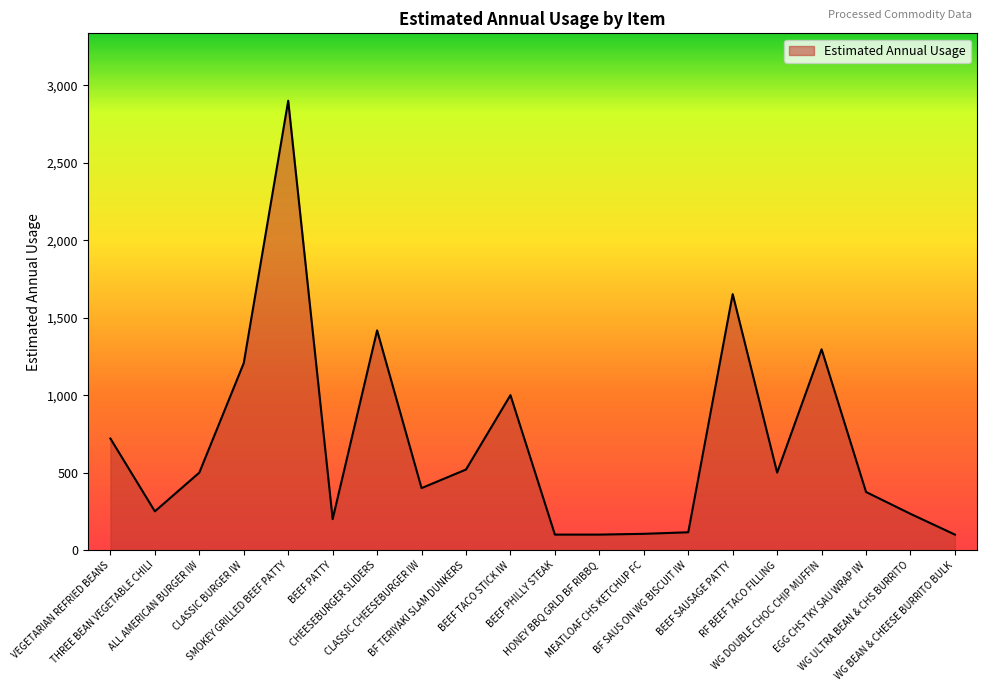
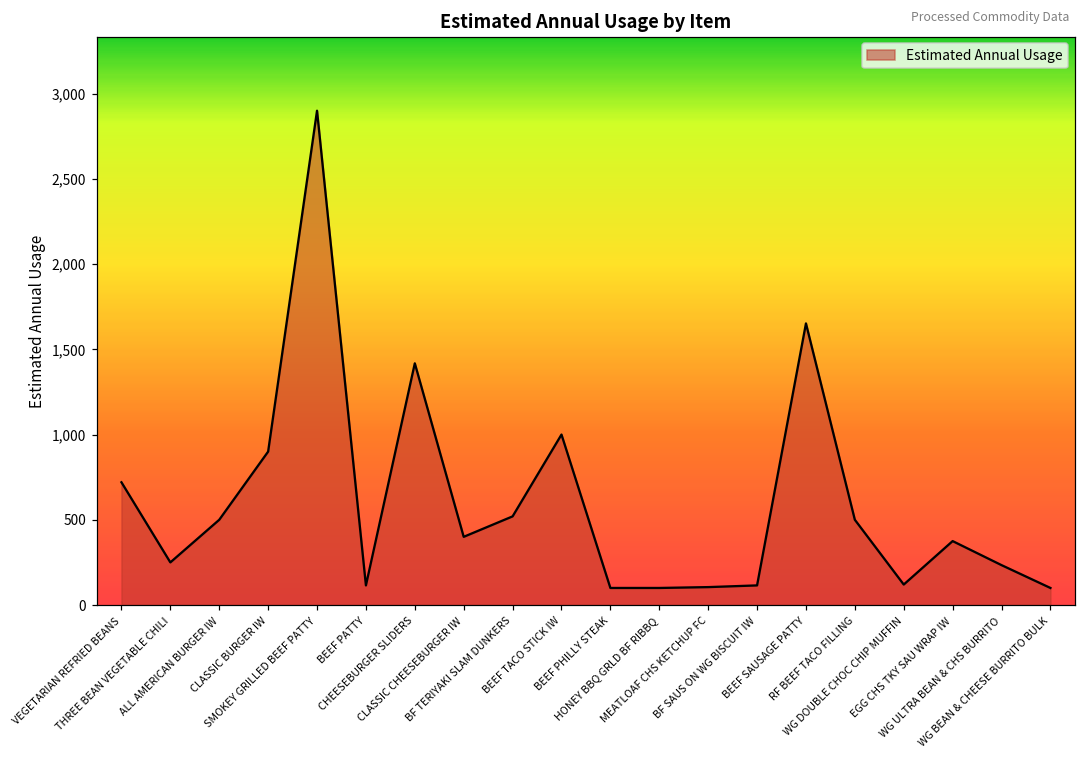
  {
    "VEGETARIAN REFRIED BEANS": "720",
    "THREE BEAN VEGETABLE CHILI": "250",
    "ALL AMERICAN BURGER IW": "500",
-   "CLASSIC BURGER IW": "1,210",
+   "CLASSIC BURGER IW": "900",
    "SMOKEY GRILLED BEEF PATTY": "2,900",
-   "BEEF PATTY": "200",
+   "BEEF PATTY": "120",
    "CHEESEBURGER SLIDERS": "1,420",
    "CLASSIC CHEESEBURGER IW": "400",
    "BF TERIYAKI SLAM DUNKERS": "520",
    "BEEF TACO STICK IW": "1,000",
    "BEEF PHILLY STEAK": "100",
    "HONEY BBQ GRLD BF RIBBQ": "100",
    "MEATLOAF CHS KETCHUP FC": "110",
    "BF SAUS ON WG BISCUIT IW": "120",
    "BEEF SAUSAGE PATTY": "1,650",
    "RF BEEF TACO FILLING": "500",
-   "WG DOUBLE CHOC CHIP MUFFIN": "1,300",
+   "WG DOUBLE CHOC CHIP MUFFIN": "120",
    "EGG CHS TKY SAU WRAP IW": "380",
    "WG ULTRA BEAN & CHS BURRITO": "230",
    "WG BEAN & CHEESE BURRITO BULK": "100"
  }
